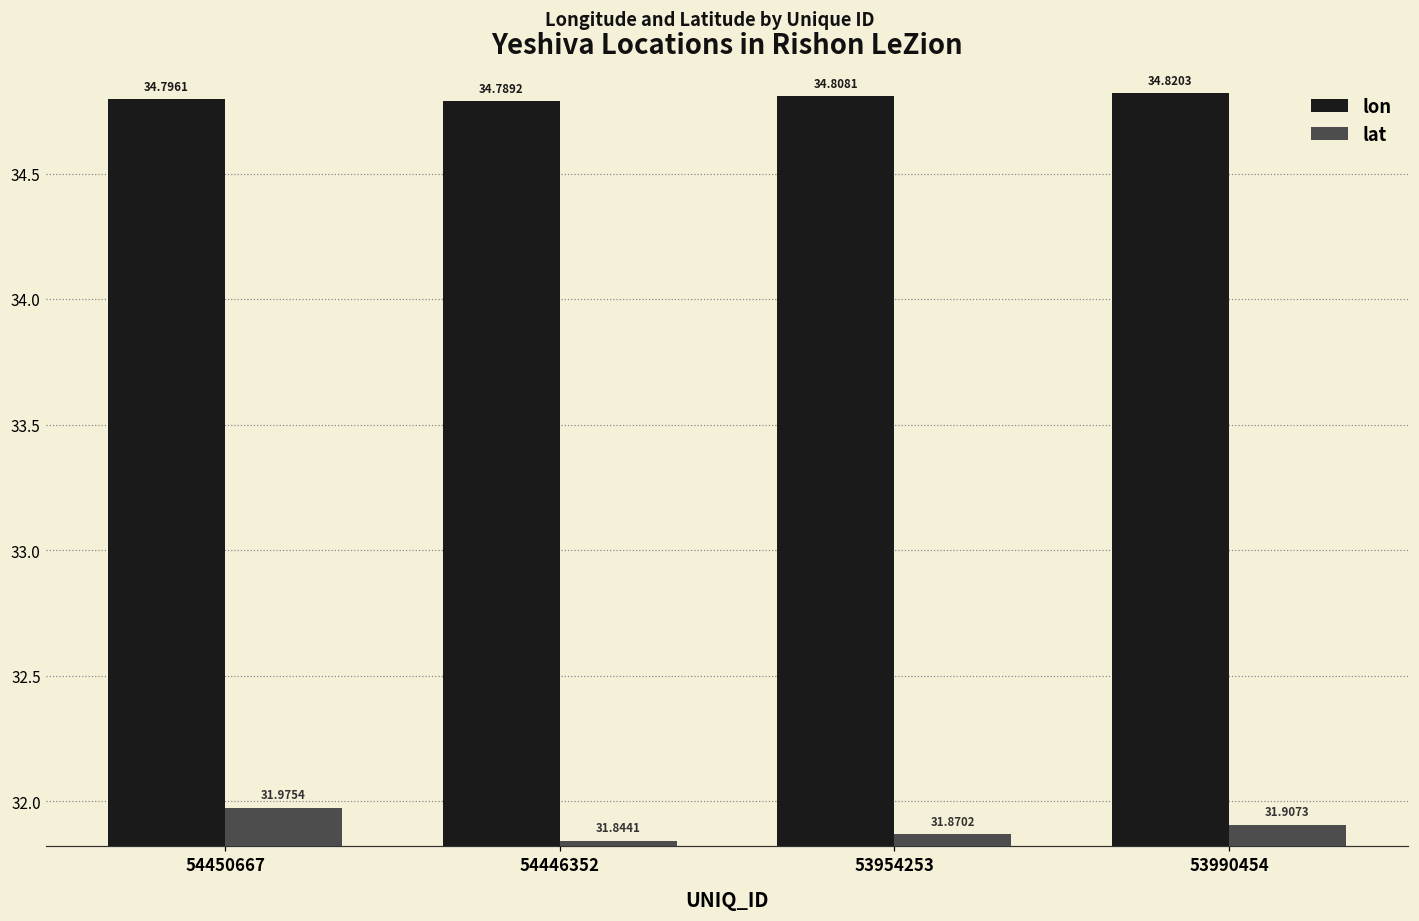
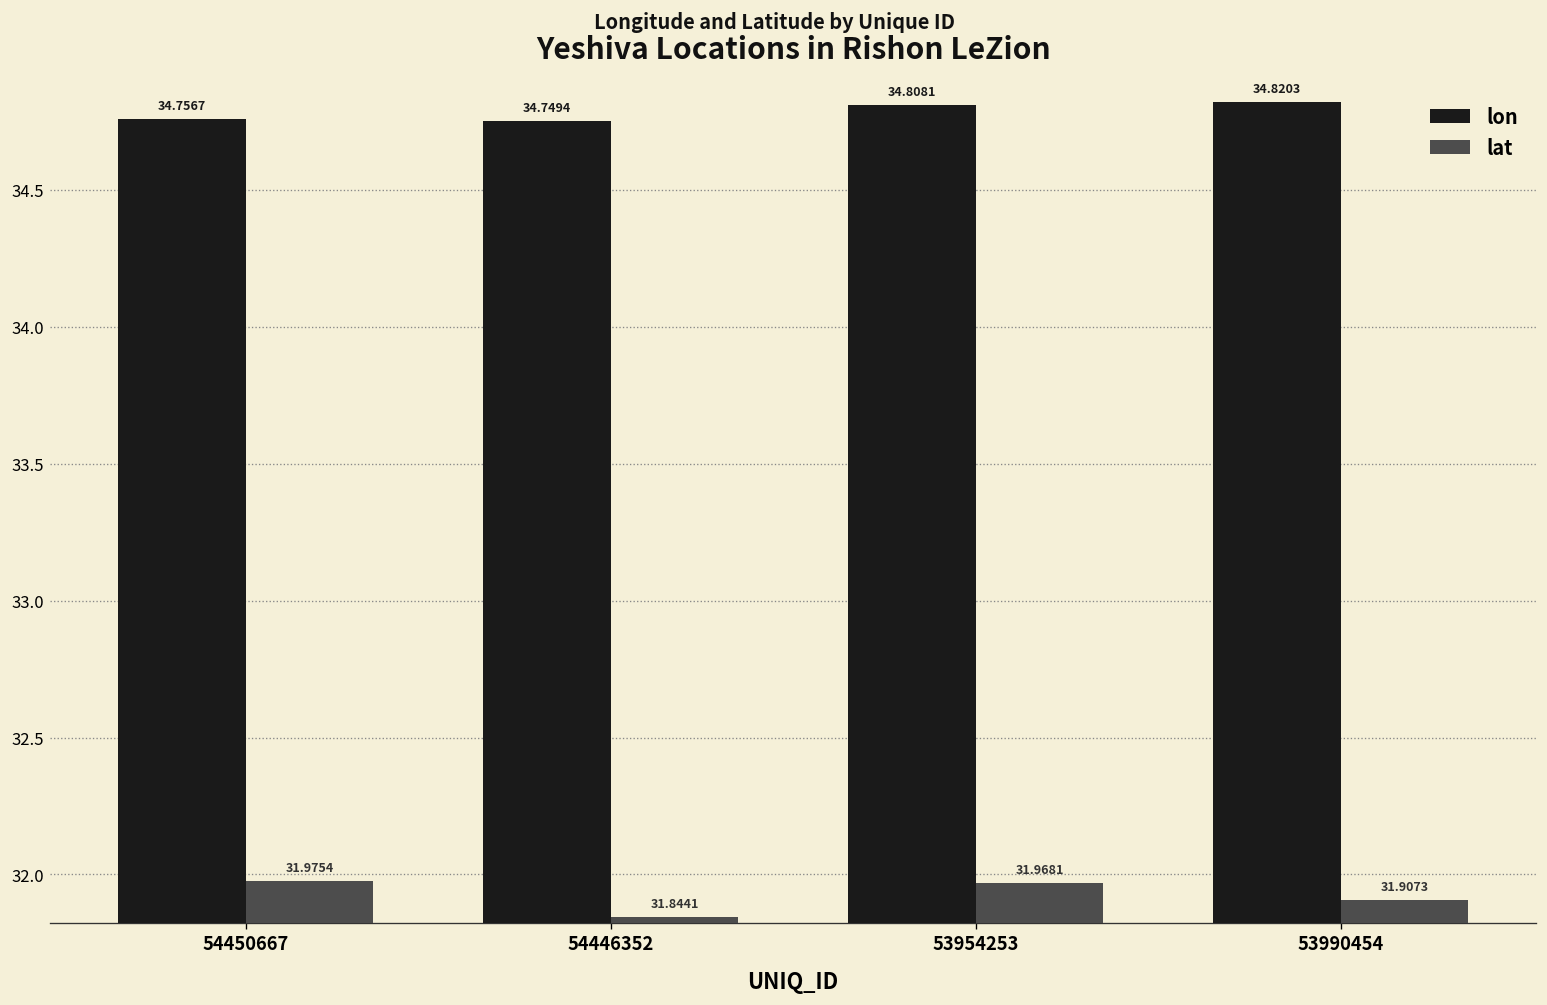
  {
    "lon": {
-     "54450667": 34.7961,
-     "54446352": 34.7892,
+     "54450667": 34.7567,
+     "54446352": 34.7494,
      "53954253": 34.8081,
      "53990454": 34.8203
    },
    "lat": {
      "54450667": 31.9754,
      "54446352": 31.8441,
-     "53954253": 31.8702,
+     "53954253": 31.9681,
      "53990454": 31.9073
    }
  }
